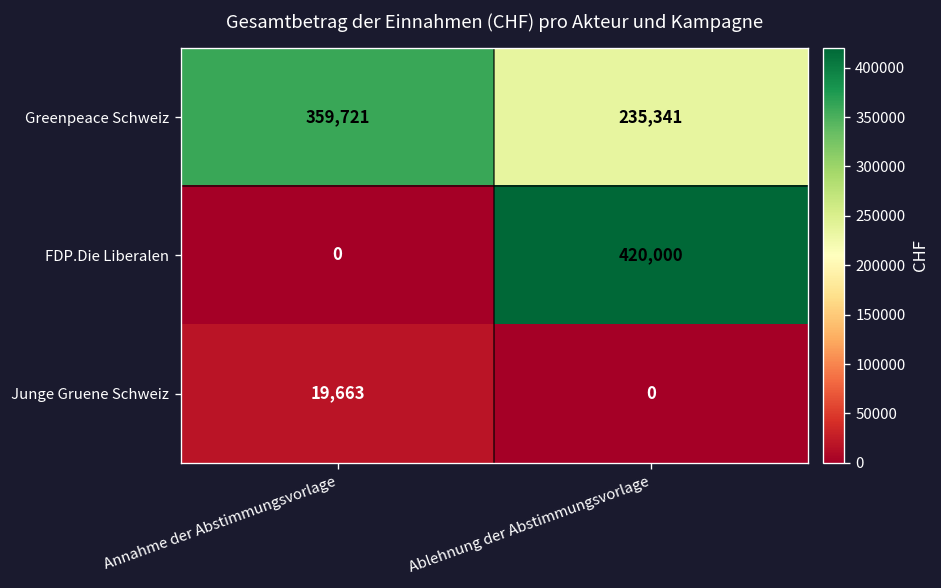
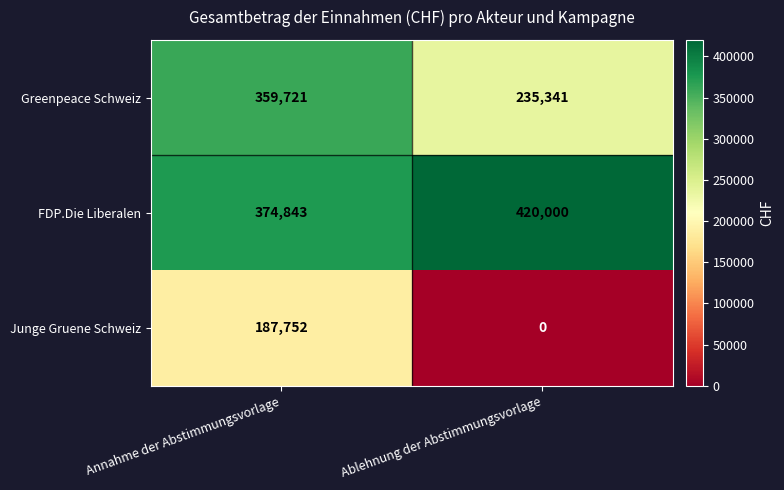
  {
    "Greenpeace Schweiz": {
      "Annahme der Abstimmungsvorlage": "359,721",
      "Ablehnung der Abstimmungsvorlage": "235,341"
    },
    "FDP.Die Liberalen": {
-     "Annahme der Abstimmungsvorlage": "0",
+     "Annahme der Abstimmungsvorlage": "374,843",
      "Ablehnung der Abstimmungsvorlage": "420,000"
    },
    "Junge Gruene Schweiz": {
-     "Annahme der Abstimmungsvorlage": "19,663",
+     "Annahme der Abstimmungsvorlage": "187,752",
      "Ablehnung der Abstimmungsvorlage": "0"
    }
  }
